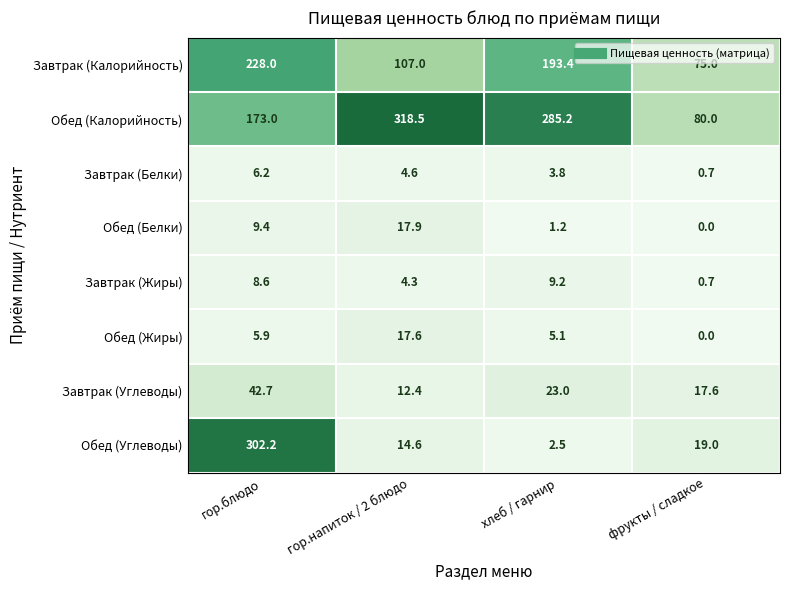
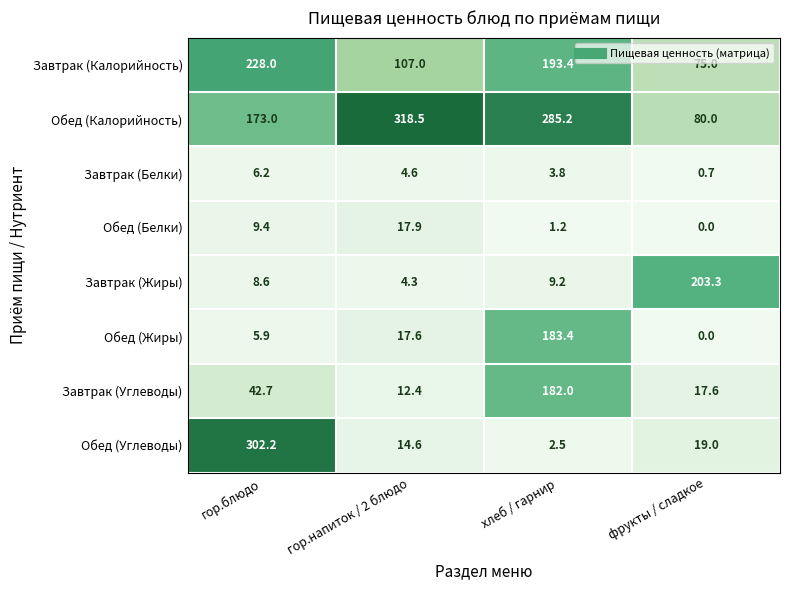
  {
    "Завтрак (Калорийность)": {
      "гор.блюдо": 228.0,
      "гор.напиток / 2 блюдо": 107.0,
      "хлеб / гарнир": 193.4
    },
    "Обед (Калорийность)": {
      "гор.блюдо": 173.0,
      "гор.напиток / 2 блюдо": 318.5,
      "хлеб / гарнир": 285.2,
      "фрукты / сладкое": 80.0
    },
    "Завтрак (Белки)": {
      "гор.блюдо": 6.2,
      "гор.напиток / 2 блюдо": 4.6,
      "хлеб / гарнир": 3.8,
      "фрукты / сладкое": 0.7
    },
    "Обед (Белки)": {
      "гор.блюдо": 9.4,
      "гор.напиток / 2 блюдо": 17.9,
      "хлеб / гарнир": 1.2,
      "фрукты / сладкое": 0.0
    },
    "Завтрак (Жиры)": {
      "гор.блюдо": 8.6,
      "гор.напиток / 2 блюдо": 4.3,
      "хлеб / гарнир": 9.2,
-     "фрукты / сладкое": 0.7
+     "фрукты / сладкое": 203.3
    },
    "Обед (Жиры)": {
      "гор.блюдо": 5.9,
      "гор.напиток / 2 блюдо": 17.6,
-     "хлеб / гарнир": 5.1,
+     "хлеб / гарнир": 183.4,
      "фрукты / сладкое": 0.0
    },
    "Завтрак (Углеводы)": {
      "гор.блюдо": 42.7,
      "гор.напиток / 2 блюдо": 12.4,
-     "хлеб / гарнир": 23.0,
+     "хлеб / гарнир": 182.0,
      "фрукты / сладкое": 17.6
    },
    "Обед (Углеводы)": {
      "гор.блюдо": 302.2,
      "гор.напиток / 2 блюдо": 14.6,
      "хлеб / гарнир": 2.5,
      "фрукты / сладкое": 19.0
    }
  }
